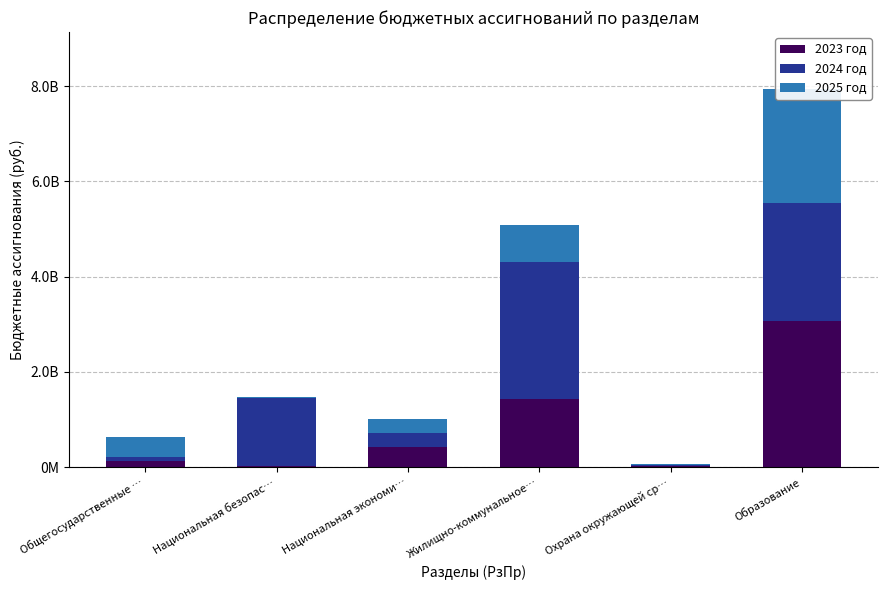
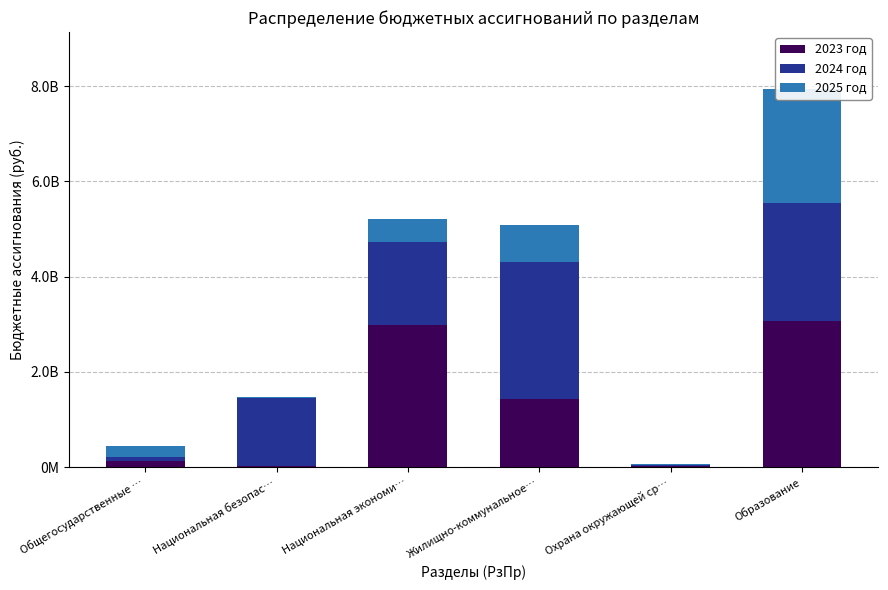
  {
    "2023 год": {
      "Общегосударственные …": 100000000,
-     "Национальная экономи…": 400000000,
+     "Национальная экономи…": 3000000000,
      "Жилищно-коммунальное…": 1400000000,
      "Образование": 3100000000
    },
    "2024 год": {
      "Общегосударственные …": 100000000,
      "Национальная безопас…": 1400000000,
-     "Национальная экономи…": 300000000,
+     "Национальная экономи…": 1800000000,
      "Жилищно-коммунальное…": 2900000000,
      "Образование": 2500000000
    },
    "2025 год": {
-     "Общегосударственные …": 400000000,
-     "Национальная экономи…": 300000000,
+     "Общегосударственные …": 200000000,
+     "Национальная экономи…": 500000000,
      "Жилищно-коммунальное…": 800000000
    }
  }
